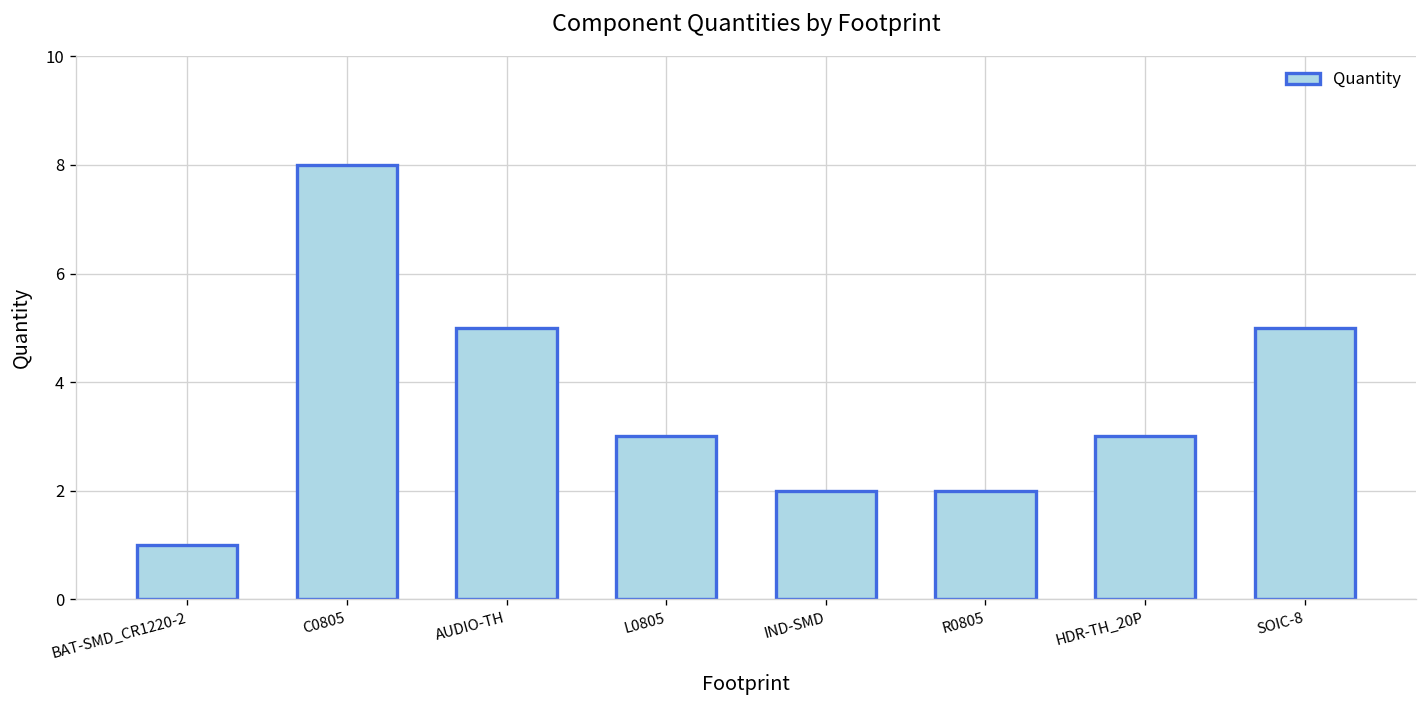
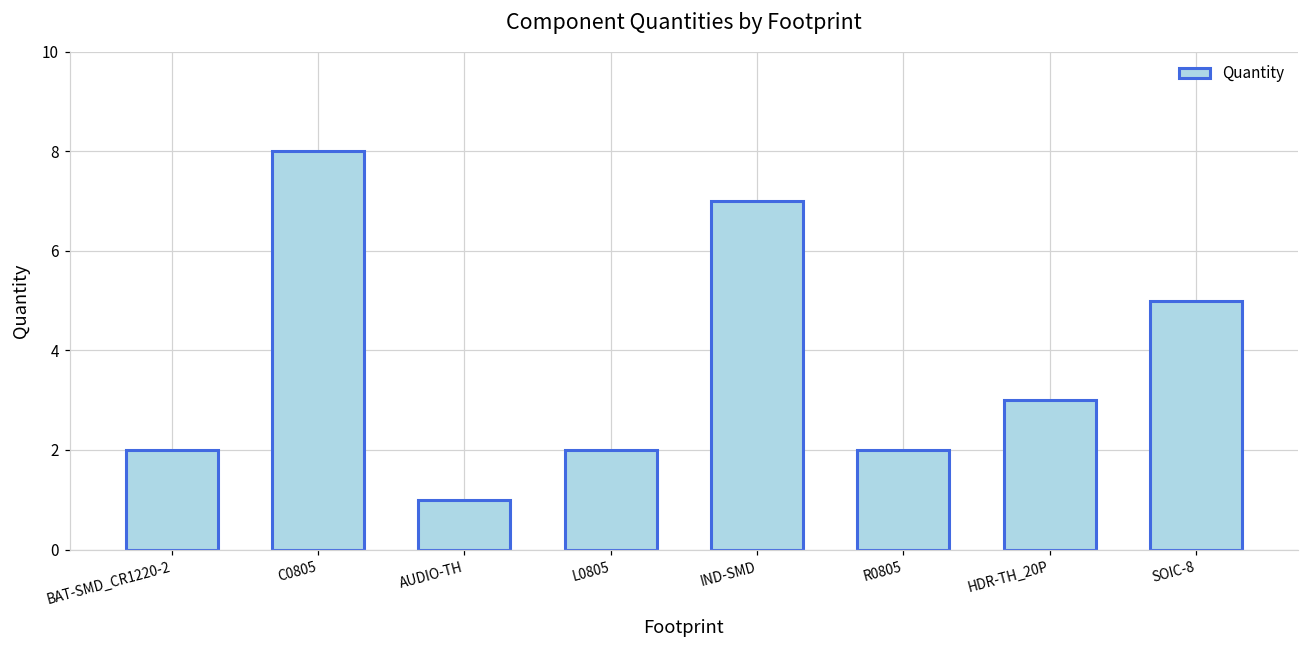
  {
-   "BAT-SMD_CR1220-2": 1,
+   "BAT-SMD_CR1220-2": 2,
    "C0805": 8,
-   "AUDIO-TH": 5,
-   "L0805": 3,
-   "IND-SMD": 2,
+   "AUDIO-TH": 1,
+   "L0805": 2,
+   "IND-SMD": 7,
    "R0805": 2,
    "HDR-TH_20P": 3,
    "SOIC-8": 5
  }
